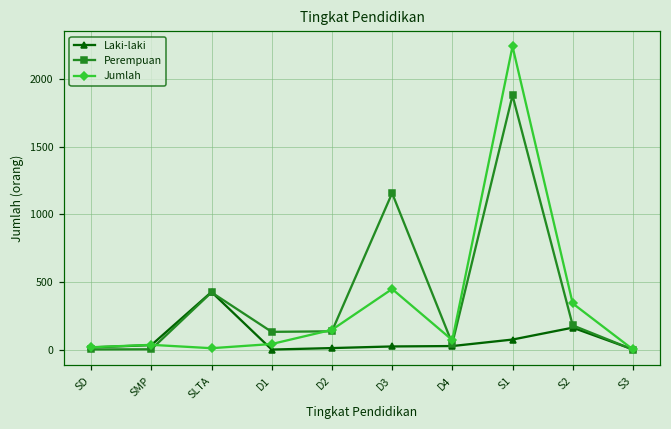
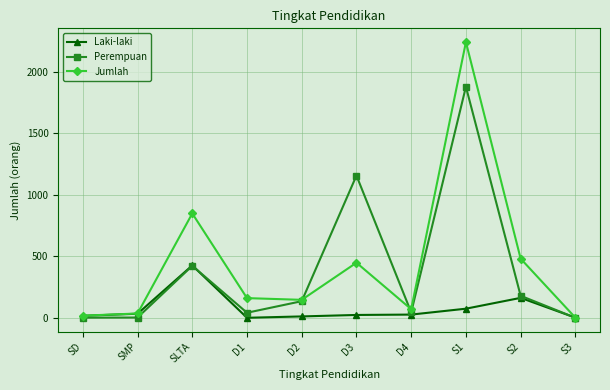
  {
    "Laki-laki": {
      "D1": 0,
      "D2": 10,
      "D3": 20,
      "S1": 70
    },
    "Perempuan": {
      "SMP": 0,
-     "D1": 130,
+     "D1": 40,
      "D3": 1160,
      "S1": 1880
    },
    "Jumlah": {
-     "SLTA": 10,
-     "D1": 40,
+     "SLTA": 850,
+     "D1": 160,
      "D3": 450,
      "D4": 70,
      "S1": 2240,
-     "S2": 340
+     "S2": 480
    }
  }
